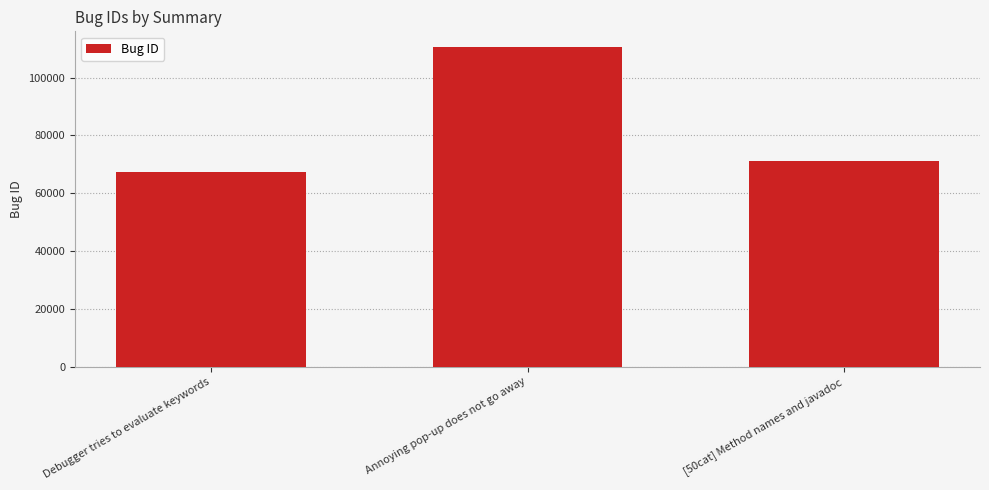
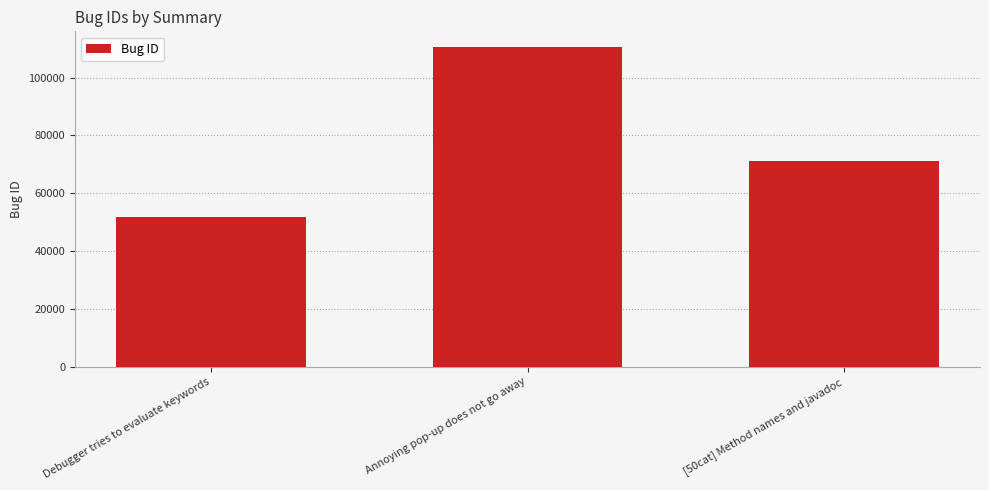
  {
-   "Debugger tries to evaluate keywords": 67000,
+   "Debugger tries to evaluate keywords": 52000,
    "Annoying pop-up does not go away": 110000,
    "[50cat] Method names and javadoc": 71000
  }
